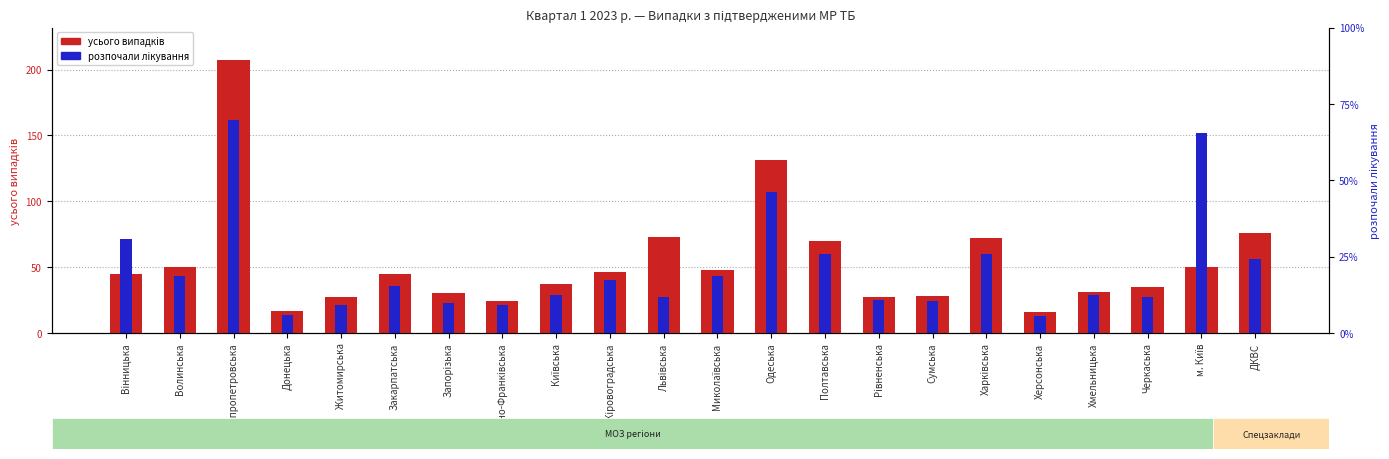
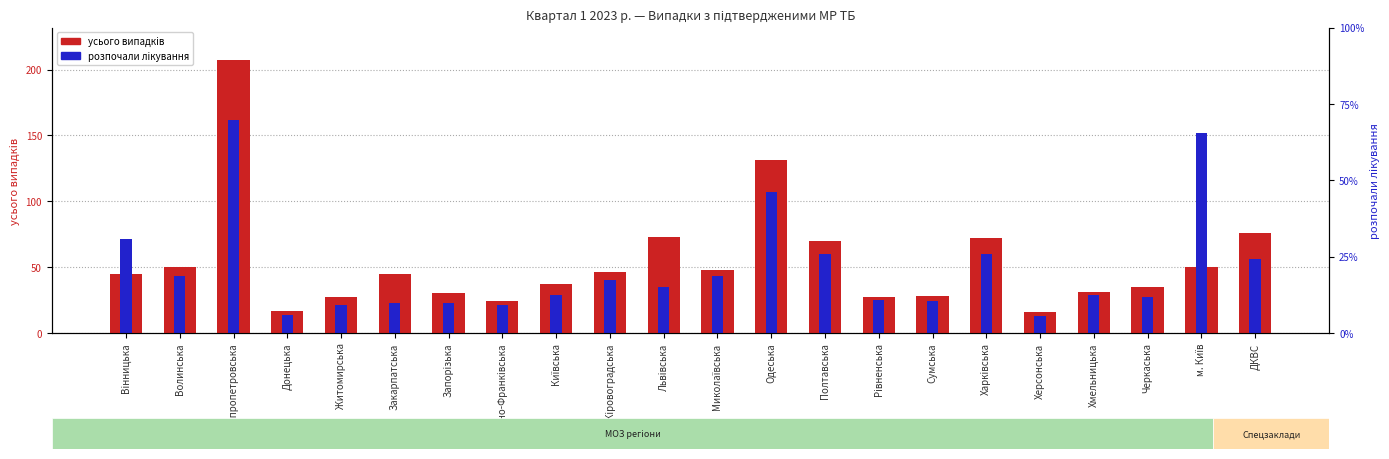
  {
    "усього випадків": {
      "Волинська": 50,
      "Дніпропетровська": 207,
      "Донецька": 17,
      "Житомирська": 27,
      "Закарпатська": 45,
      "Запорізька": 30,
      "Івано-Франківська": 24,
      "Київська": 37,
      "Кіровоградська": 46,
      "Львівська": 73,
      "Миколаївська": 48,
      "Одеська": 131,
      "Полтавська": 70,
      "Рівненська": 27,
      "Сумська": 28,
      "Харківська": 72,
      "Херсонська": 16,
      "Хмельницька": 31,
      "Черкаська": 35,
      "ДКВС": 76
    },
    "розпочали лікування": {
      "Вінницька": 71,
-     "Закарпатська": 36,
-     "Львівська": 27,
+     "Закарпатська": 23,
+     "Львівська": 35,
      "м. Київ": 152
    }
  }
